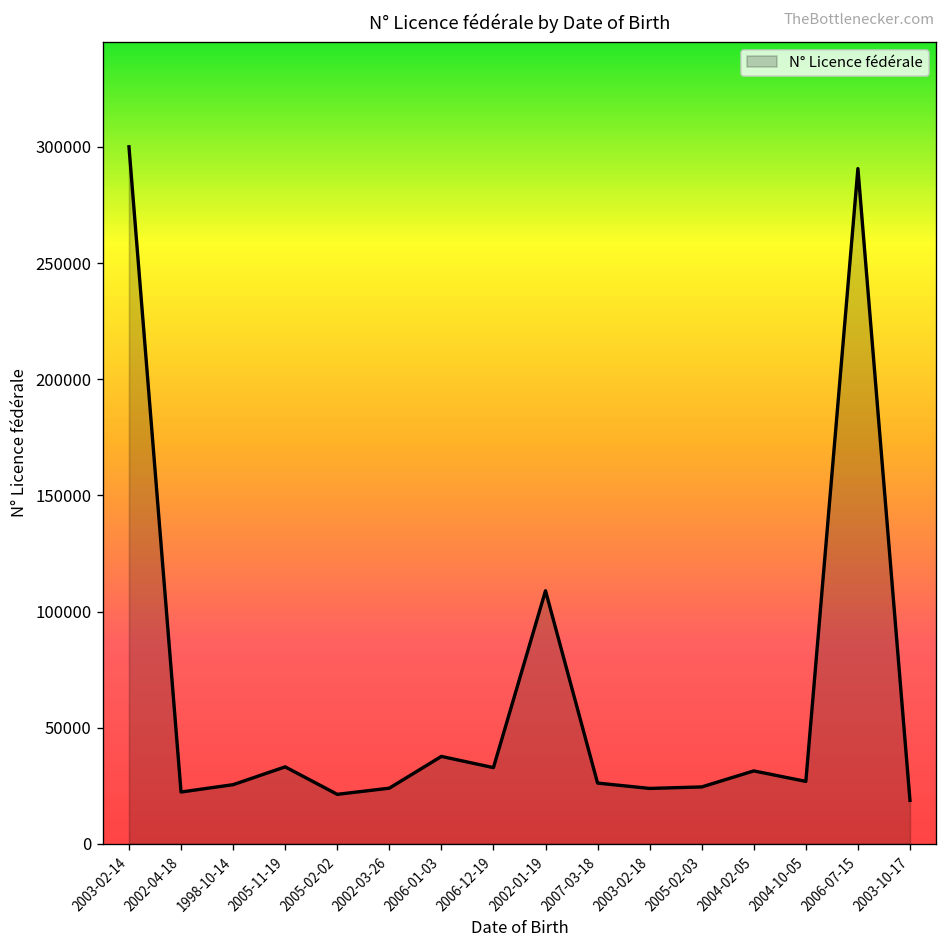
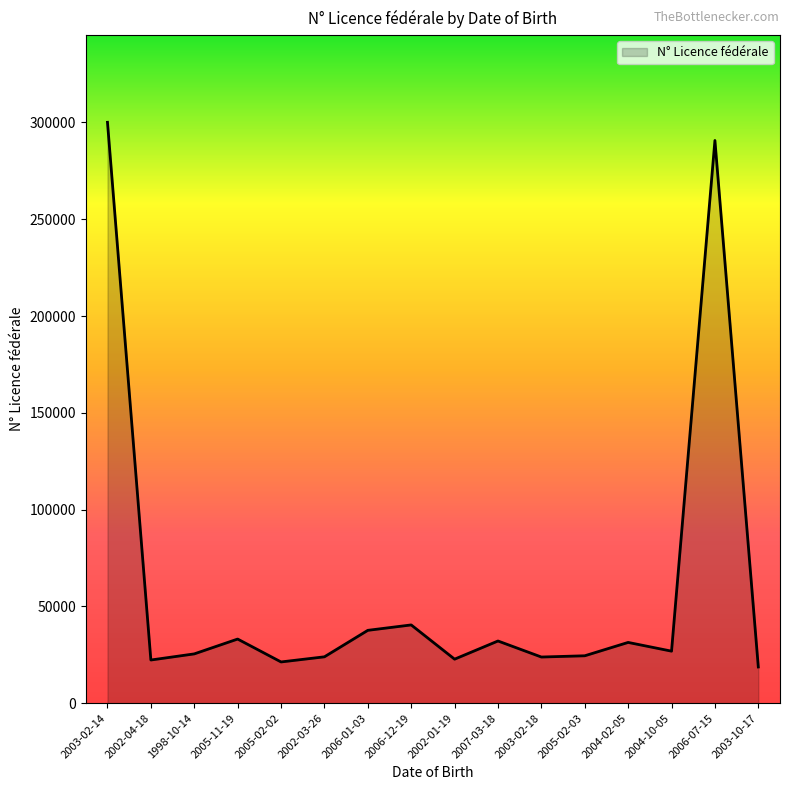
  {
    "2003-02-14": 300000,
    "2002-04-18": 22000,
    "1998-10-14": 25000,
    "2005-11-19": 33000,
    "2005-02-02": 21000,
    "2002-03-26": 24000,
    "2006-01-03": 38000,
-   "2006-12-19": 33000,
-   "2002-01-19": 109000,
-   "2007-03-18": 26000,
+   "2006-12-19": 40000,
+   "2002-01-19": 23000,
+   "2007-03-18": 32000,
    "2003-02-18": 24000,
    "2005-02-03": 24000,
    "2004-02-05": 31000,
    "2004-10-05": 27000,
    "2006-07-15": 291000,
    "2003-10-17": 19000
  }
